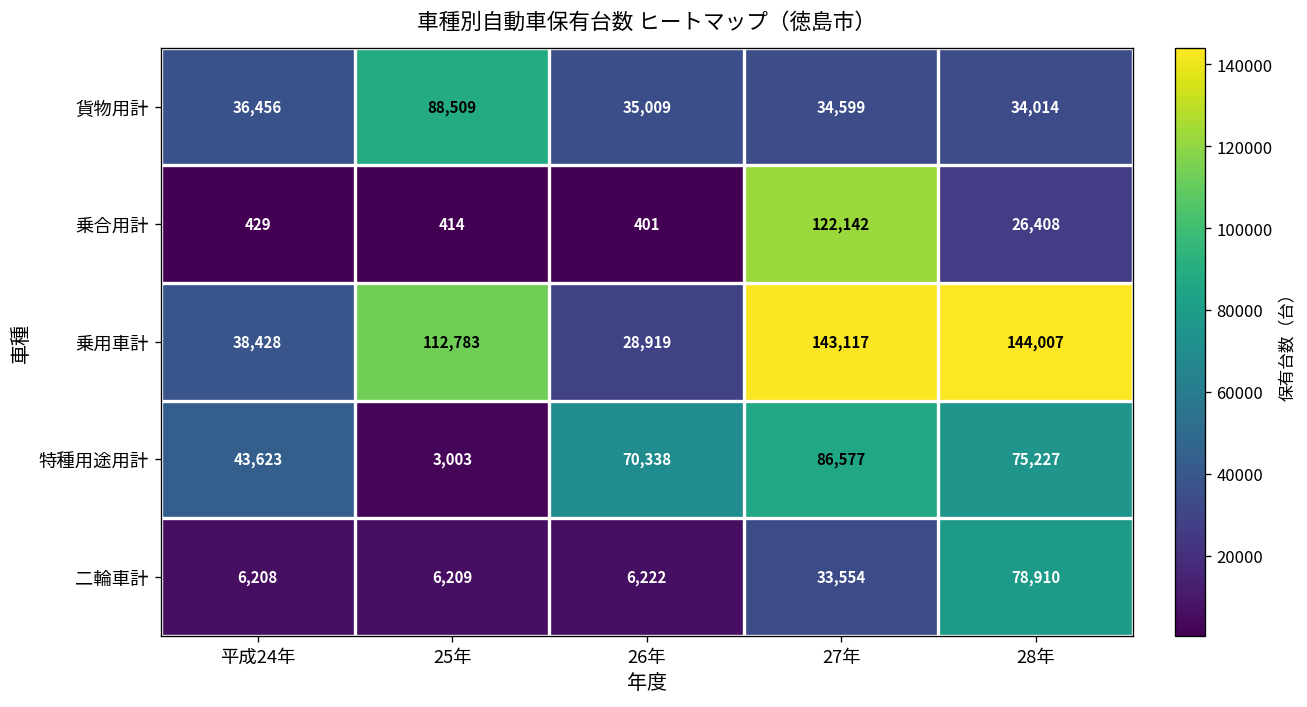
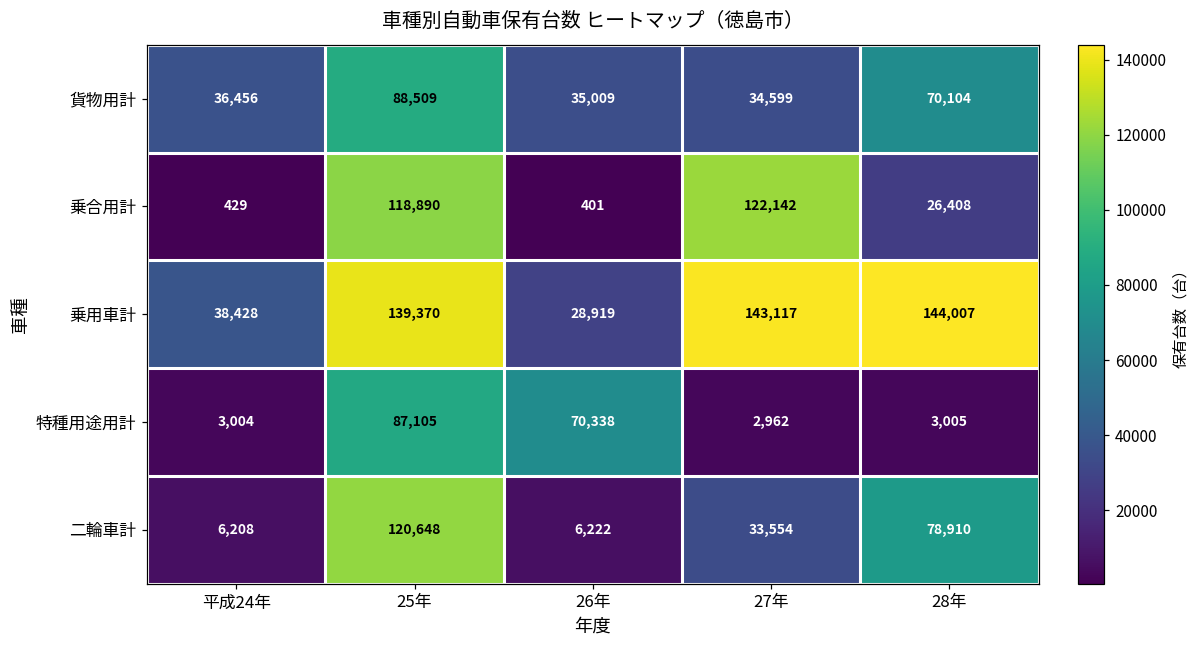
  {
    "貨物用計": {
      "平成24年": "36,456",
      "25年": "88,509",
      "26年": "35,009",
      "27年": "34,599",
-     "28年": "34,014"
+     "28年": "70,104"
    },
    "乗合用計": {
      "平成24年": "429",
-     "25年": "414",
+     "25年": "118,890",
      "26年": "401",
      "27年": "122,142",
      "28年": "26,408"
    },
    "乗用車計": {
      "平成24年": "38,428",
-     "25年": "112,783",
+     "25年": "139,370",
      "26年": "28,919",
      "27年": "143,117",
      "28年": "144,007"
    },
    "特種用途用計": {
-     "平成24年": "43,623",
-     "25年": "3,003",
+     "平成24年": "3,004",
+     "25年": "87,105",
      "26年": "70,338",
-     "27年": "86,577",
-     "28年": "75,227"
+     "27年": "2,962",
+     "28年": "3,005"
    },
    "二輪車計": {
      "平成24年": "6,208",
-     "25年": "6,209",
+     "25年": "120,648",
      "26年": "6,222",
      "27年": "33,554",
      "28年": "78,910"
    }
  }
